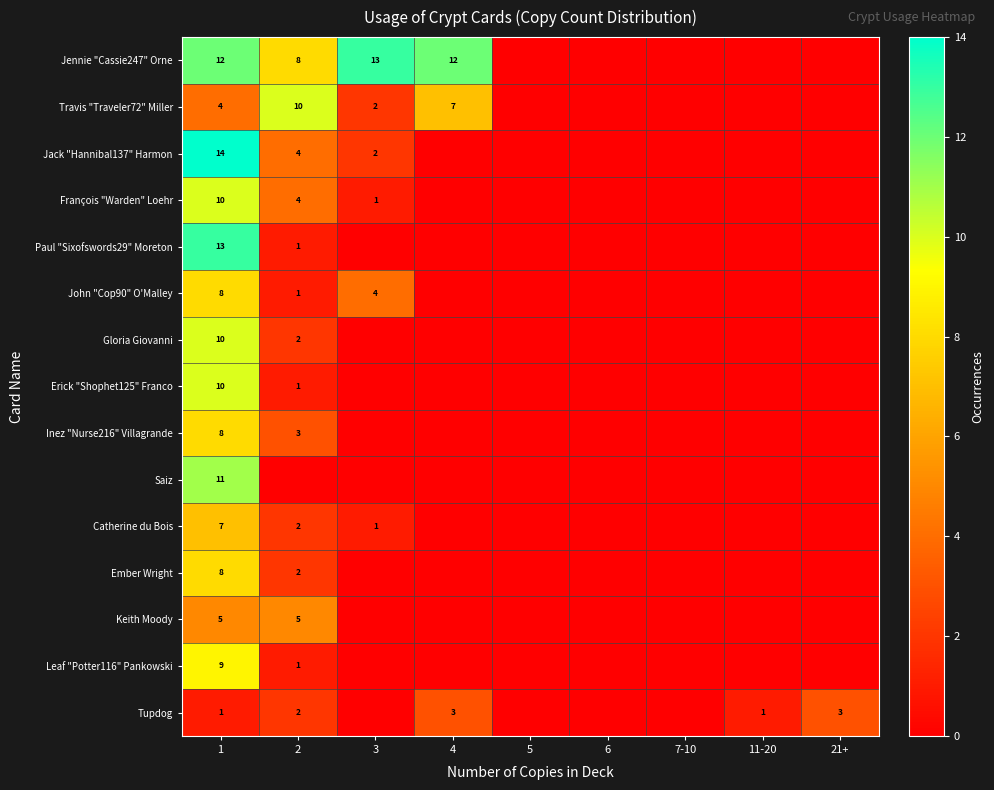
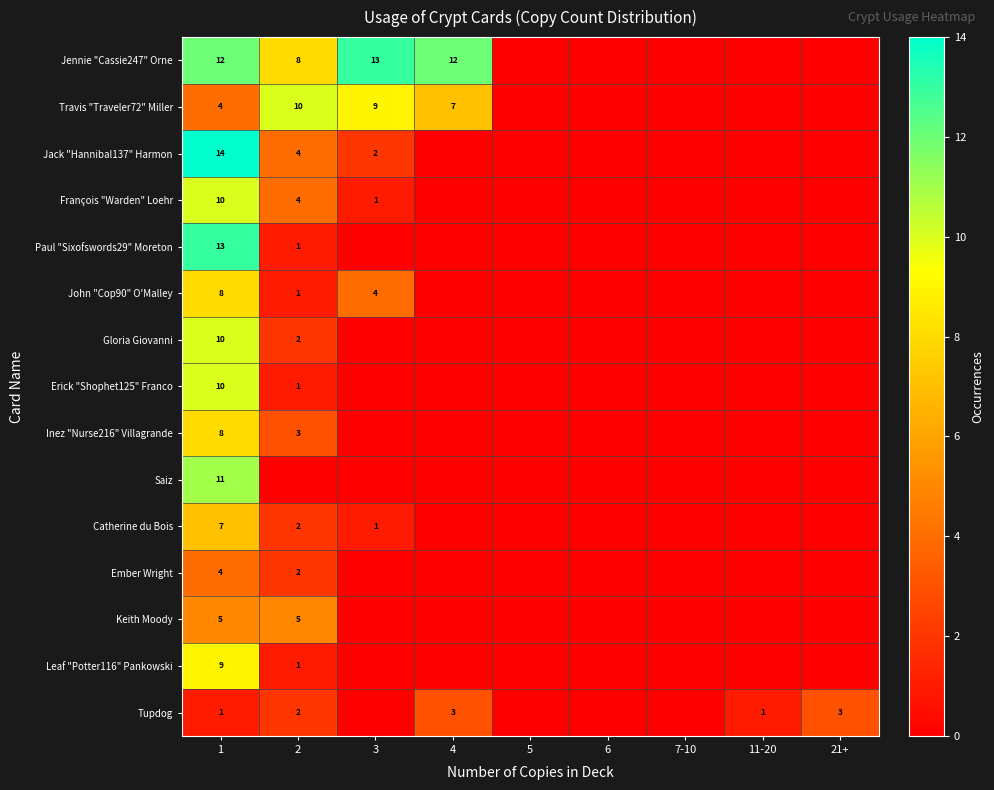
  {
    "Jennie \"Cassie247\" Orne": {
      "1": 12,
      "2": 8,
      "3": 13,
      "4": 12
    },
    "Travis \"Traveler72\" Miller": {
      "1": 4,
      "2": 10,
-     "3": 2,
+     "3": 9,
      "4": 7
    },
    "Jack \"Hannibal137\" Harmon": {
      "1": 14,
      "2": 4,
      "3": 2
    },
    "François \"Warden\" Loehr": {
      "1": 10,
      "2": 4,
      "3": 1
    },
    "Paul \"Sixofswords29\" Moreton": {
      "1": 13,
      "2": 1
    },
    "John \"Cop90\" O'Malley": {
      "1": 8,
      "2": 1,
      "3": 4
    },
    "Gloria Giovanni": {
      "1": 10,
      "2": 2
    },
    "Erick \"Shophet125\" Franco": {
      "1": 10,
      "2": 1
    },
    "Inez \"Nurse216\" Villagrande": {
      "1": 8,
      "2": 3
    },
    "Saiz": {
      "1": 11
    },
    "Catherine du Bois": {
      "1": 7,
      "2": 2,
      "3": 1
    },
    "Ember Wright": {
-     "1": 8,
+     "1": 4,
      "2": 2
    },
    "Keith Moody": {
      "1": 5,
      "2": 5
    },
    "Leaf \"Potter116\" Pankowski": {
      "1": 9,
      "2": 1
    },
    "Tupdog": {
      "1": 1,
      "2": 2,
      "4": 3,
      "11-20": 1,
      "21+": 3
    }
  }
